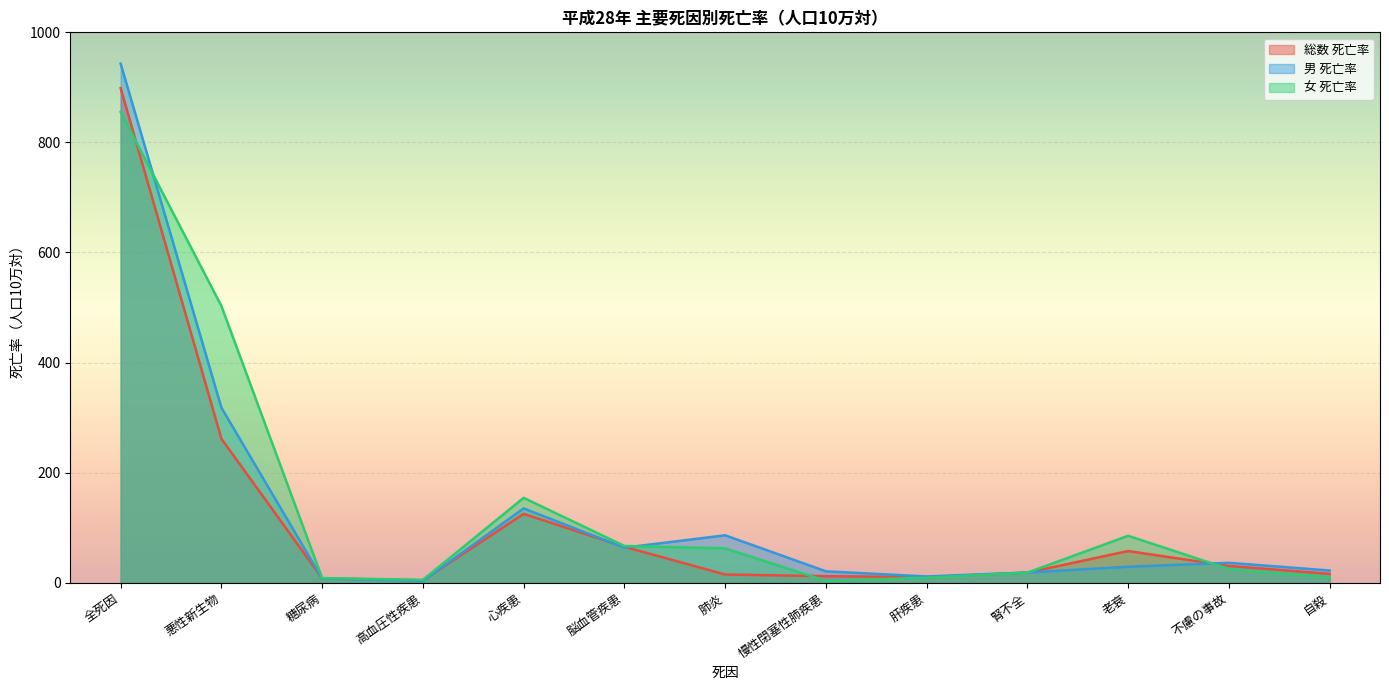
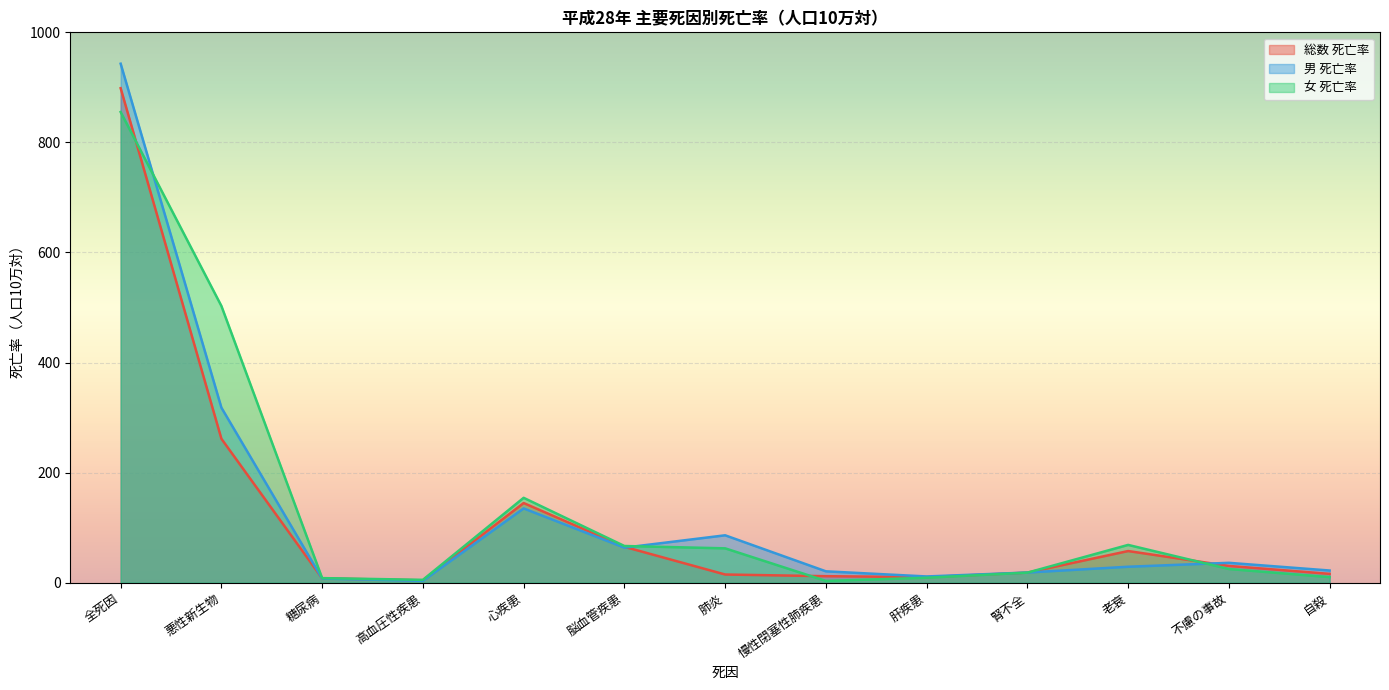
  {
    "総数 死亡率": {
      "全死因": 900,
      "悪性新生物": 260,
-     "心疾患": 130,
+     "心疾患": 140,
      "肺炎": 10,
      "慢性閉塞性肺疾患": 10,
      "老衰": 60,
      "不慮の事故": 30,
      "自殺": 20
    },
    "男 死亡率": {
      "全死因": 940,
      "悪性新生物": 320,
      "心疾患": 130,
      "肺炎": 90,
      "慢性閉塞性肺疾患": 20,
      "老衰": 30,
      "不慮の事故": 40,
      "自殺": 20
    },
    "女 死亡率": {
      "全死因": 860,
      "悪性新生物": 500,
      "心疾患": 150,
      "肺炎": 60,
      "慢性閉塞性肺疾患": 0,
-     "老衰": 90,
+     "老衰": 70,
      "不慮の事故": 20,
      "自殺": 10
    }
  }
